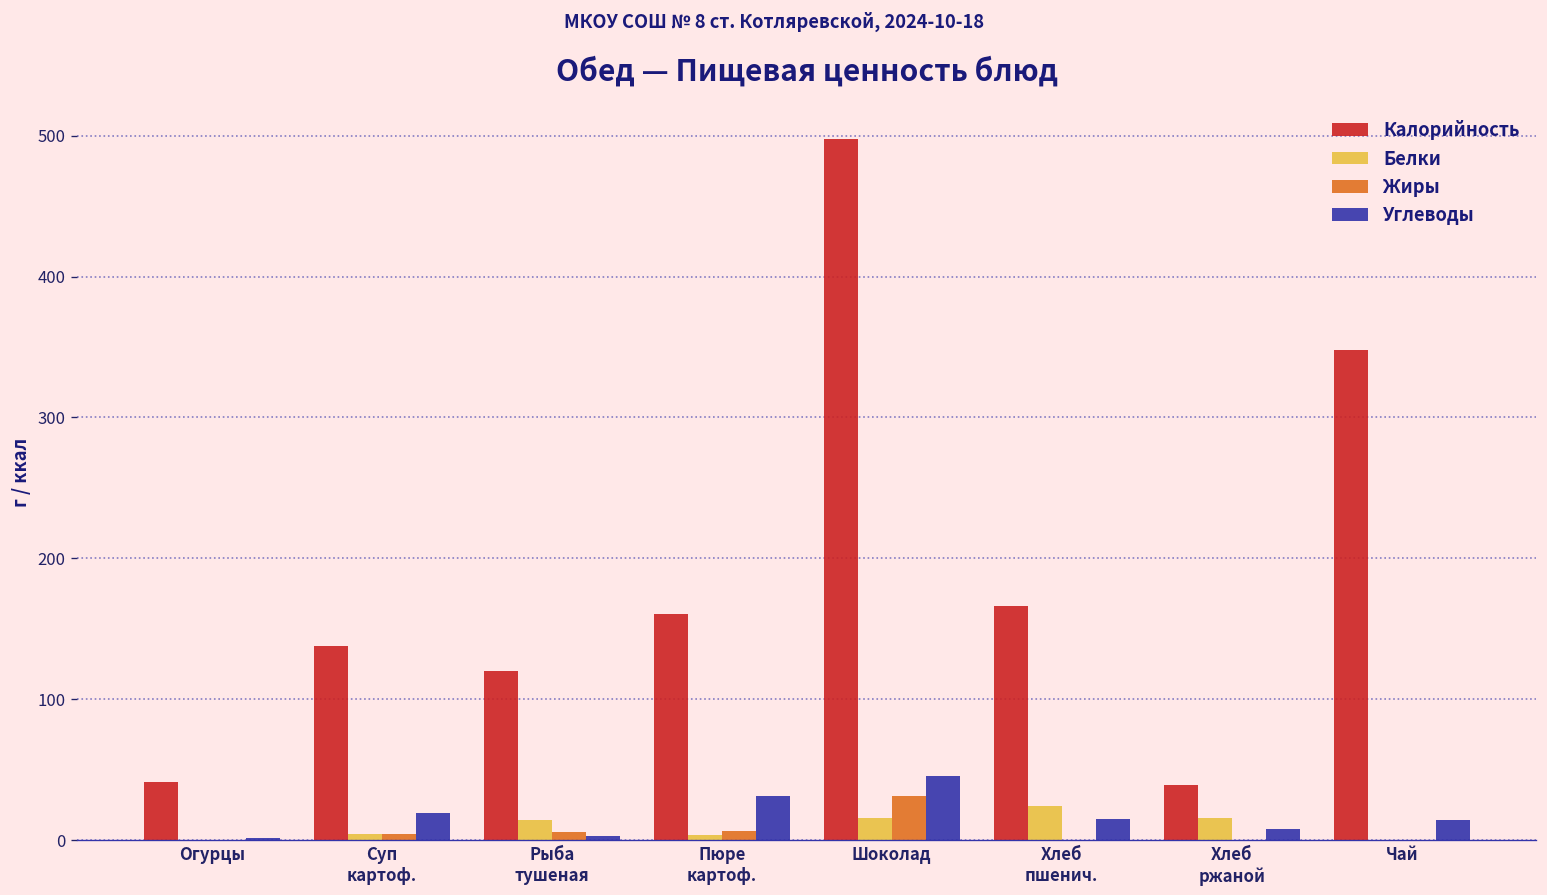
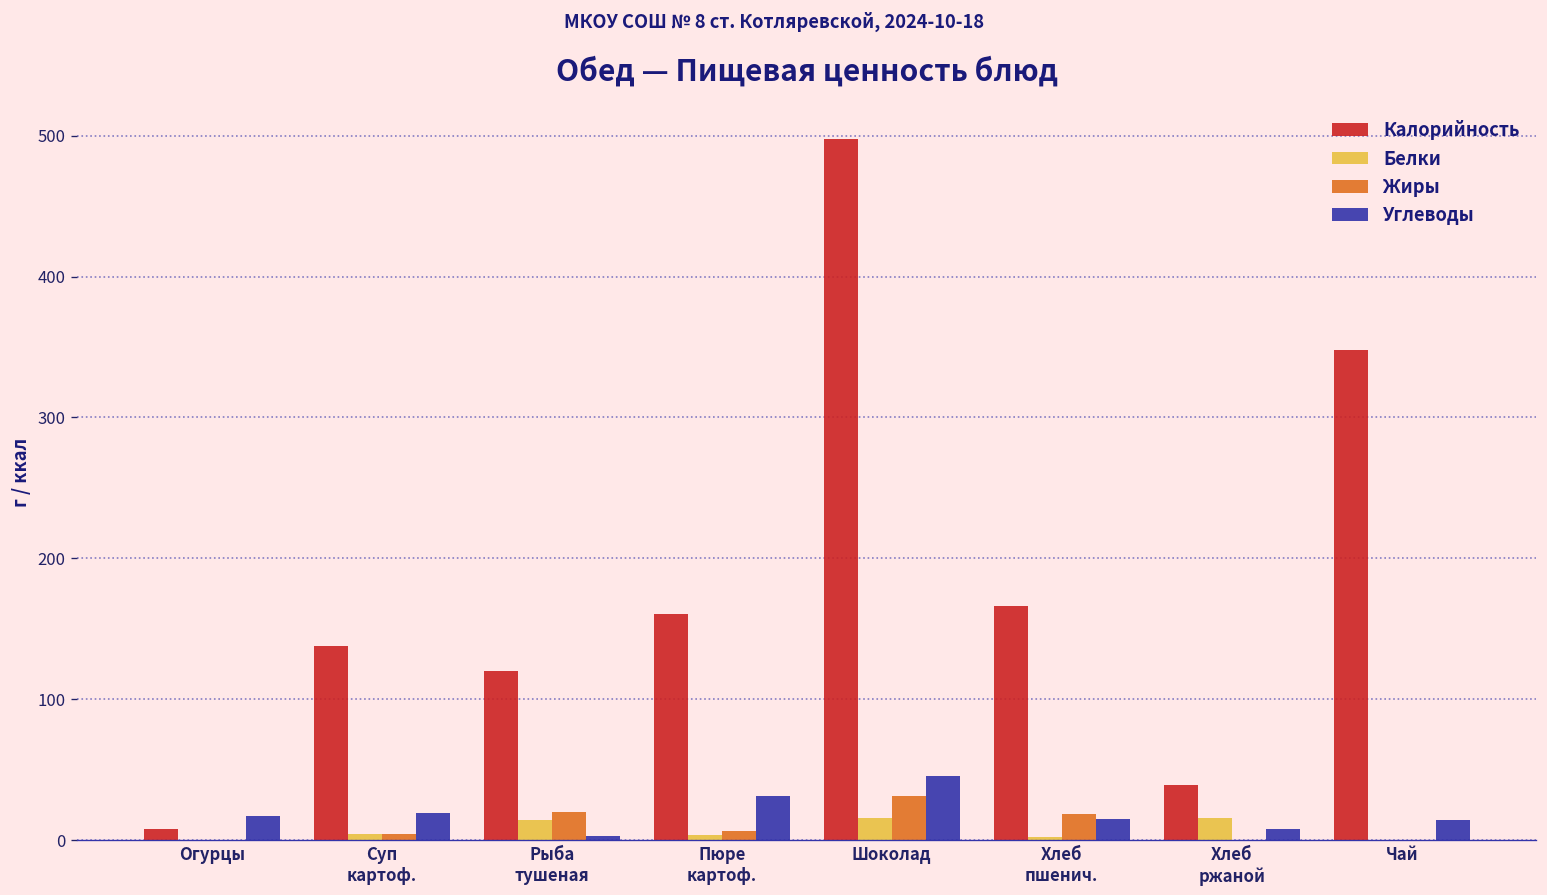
  {
    "Калорийность": {
-     "Огурцы": 41,
+     "Огурцы": 8,
      "Суп картоф.": 138,
      "Рыба тушеная": 120,
      "Пюре картоф.": 161,
      "Шоколад": 498,
      "Хлеб пшенич.": 166,
      "Хлеб ржаной": 39,
      "Чай": 348
    },
    "Белки": {
      "Суп картоф.": 5,
      "Рыба тушеная": 14,
      "Пюре картоф.": 3,
      "Шоколад": 16,
-     "Хлеб пшенич.": 24,
+     "Хлеб пшенич.": 2,
      "Хлеб ржаной": 16
    },
    "Жиры": {
      "Огурцы": 0,
      "Суп картоф.": 5,
-     "Рыба тушеная": 6,
+     "Рыба тушеная": 20,
      "Пюре картоф.": 6,
      "Шоколад": 31,
-     "Хлеб пшенич.": 0,
+     "Хлеб пшенич.": 19,
      "Чай": 0
    },
    "Углеводы": {
-     "Огурцы": 2,
+     "Огурцы": 17,
      "Суп картоф.": 19,
      "Рыба тушеная": 3,
      "Пюре картоф.": 32,
      "Шоколад": 45,
      "Хлеб пшенич.": 15,
      "Хлеб ржаной": 8,
      "Чай": 14
    }
  }
